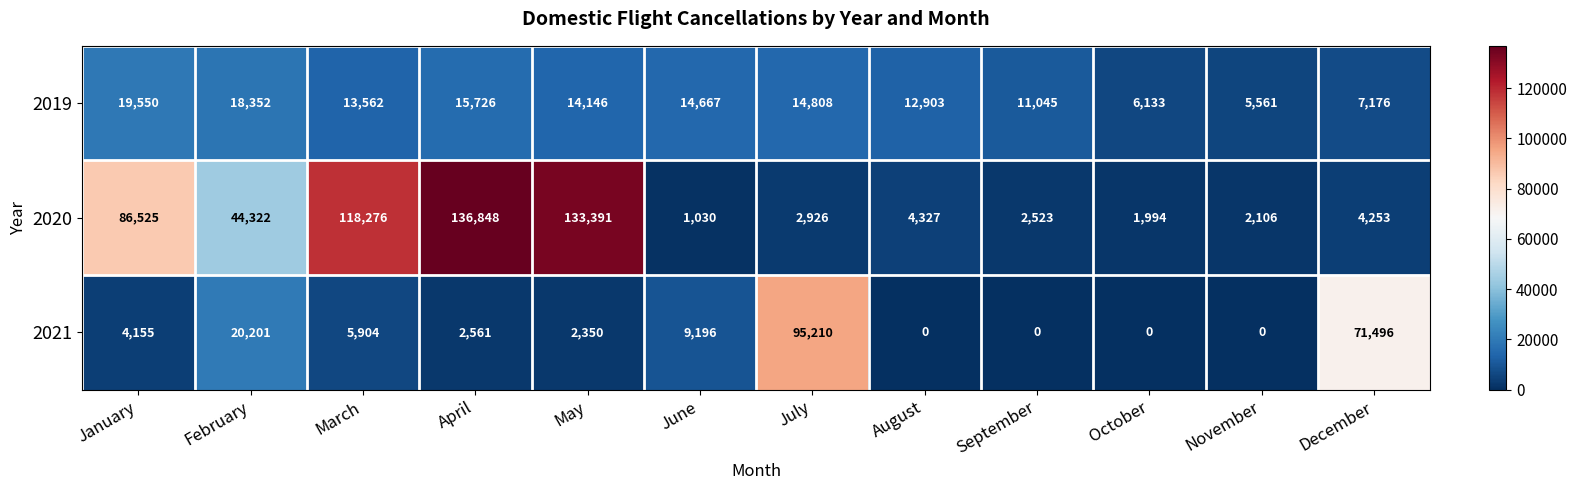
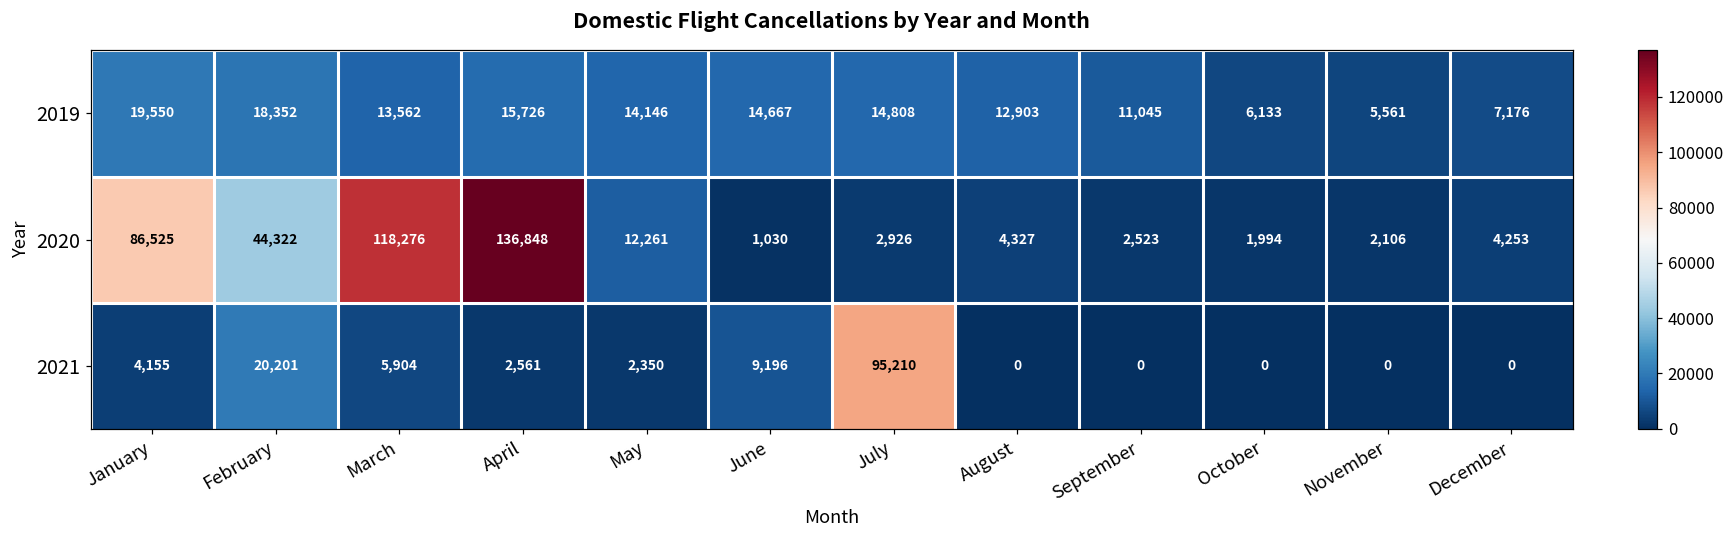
  {
    "2019": {
      "January": "19,550",
      "February": "18,352",
      "March": "13,562",
      "April": "15,726",
      "May": "14,146",
      "June": "14,667",
      "July": "14,808",
      "August": "12,903",
      "September": "11,045",
      "October": "6,133",
      "November": "5,561",
      "December": "7,176"
    },
    "2020": {
      "January": "86,525",
      "February": "44,322",
      "March": "118,276",
      "April": "136,848",
-     "May": "133,391",
+     "May": "12,261",
      "June": "1,030",
      "July": "2,926",
      "August": "4,327",
      "September": "2,523",
      "October": "1,994",
      "November": "2,106",
      "December": "4,253"
    },
    "2021": {
      "January": "4,155",
      "February": "20,201",
      "March": "5,904",
      "April": "2,561",
      "May": "2,350",
      "June": "9,196",
      "July": "95,210",
      "August": "0",
      "September": "0",
      "October": "0",
      "November": "0",
-     "December": "71,496"
+     "December": "0"
    }
  }
